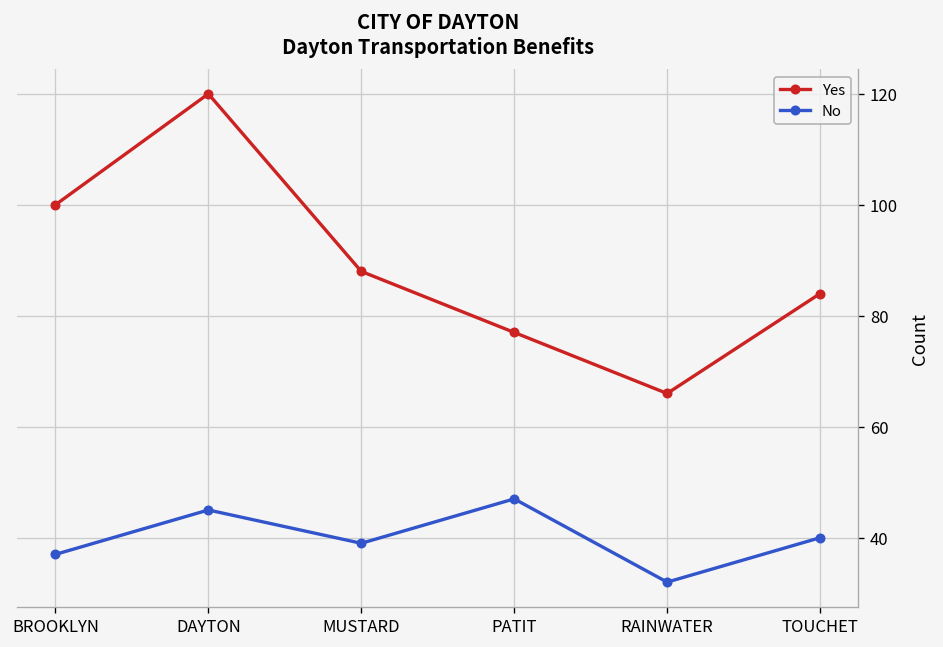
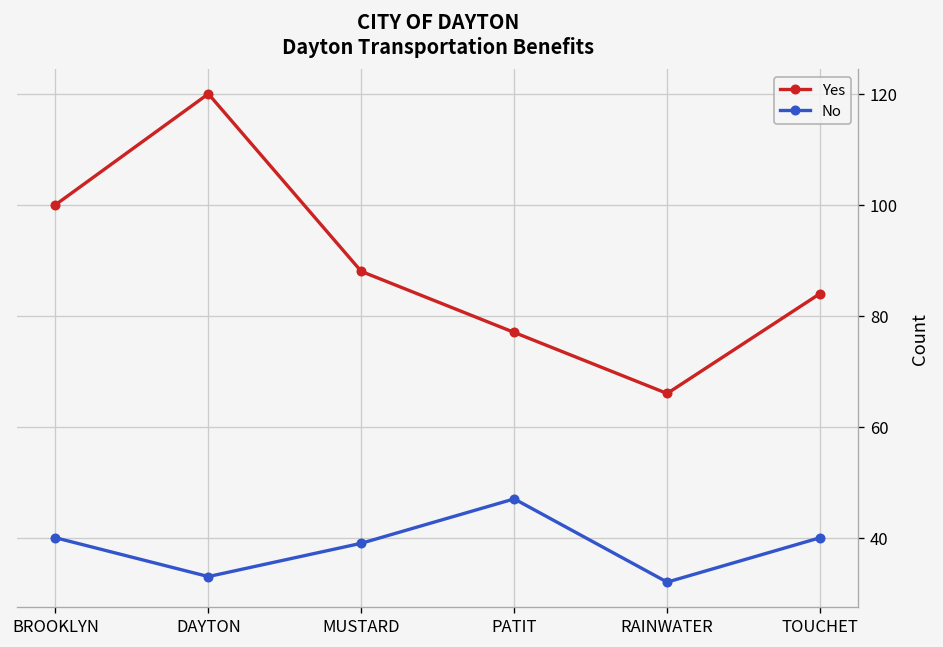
  {
    "Yes": {
      "BROOKLYN": 100,
      "DAYTON": 120,
      "MUSTARD": 88,
      "PATIT": 77,
      "RAINWATER": 66,
      "TOUCHET": 84
    },
    "No": {
-     "BROOKLYN": 37,
-     "DAYTON": 45,
+     "BROOKLYN": 40,
+     "DAYTON": 33,
      "MUSTARD": 39,
      "PATIT": 47,
      "RAINWATER": 32,
      "TOUCHET": 40
    }
  }
